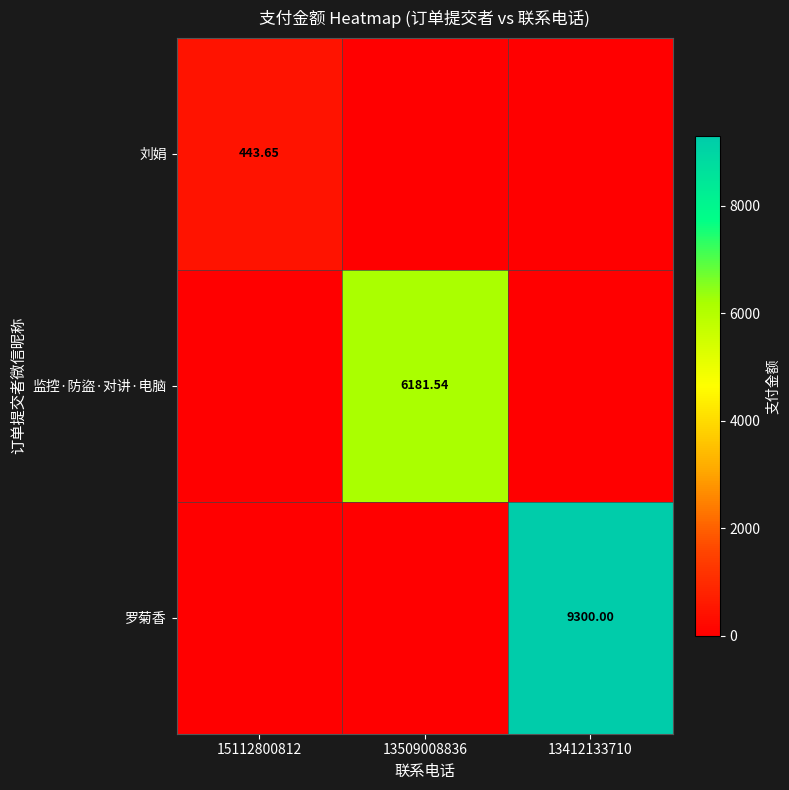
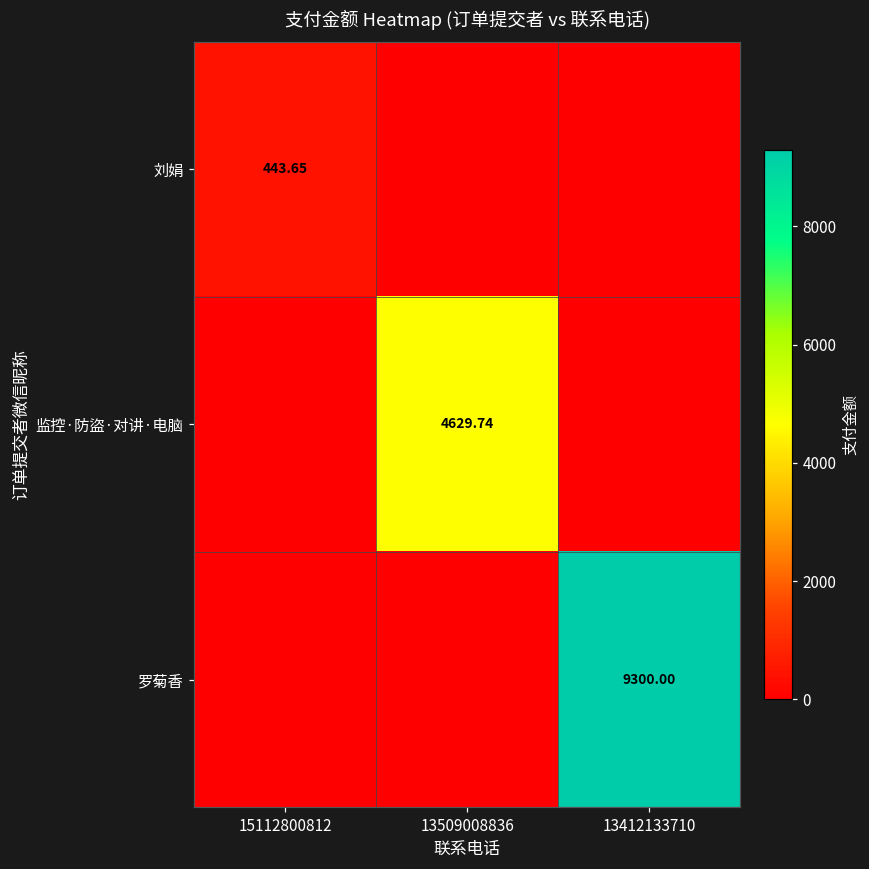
  {
    "刘娟": {
      "15112800812": 443.65
    },
    "监控·防盜·对讲·电脑": {
-     "13509008836": 6181.54
+     "13509008836": 4629.74
    },
    "罗菊香": {
      "13412133710": 9300.00
    }
  }
